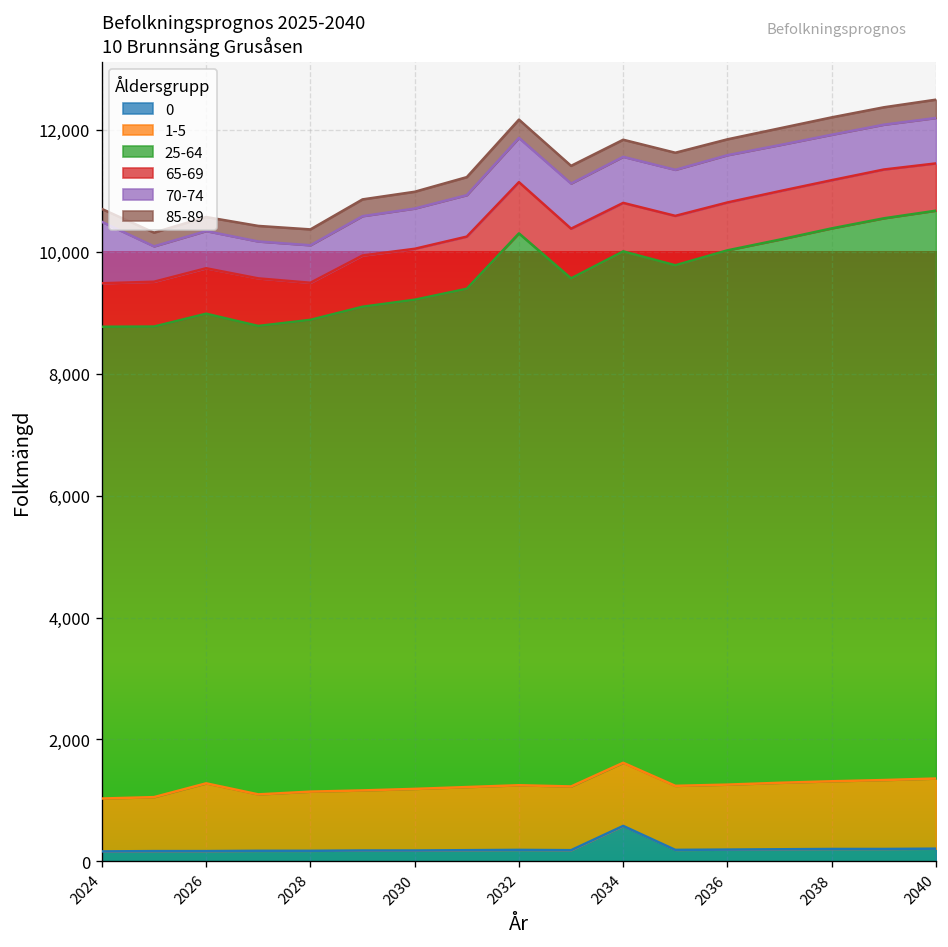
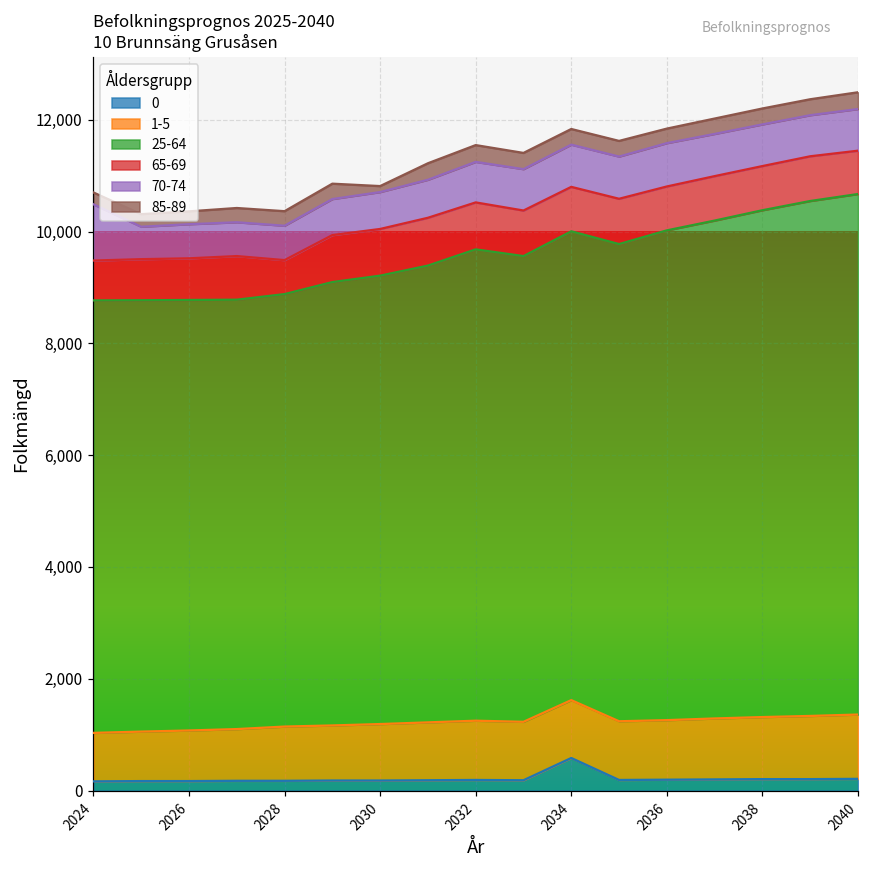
  {
    "0": {
      "2024": "200",
      "2026": "200",
      "2028": "200",
      "2030": "200",
      "2032": "200",
      "2034": "600",
      "2036": "200",
      "2038": "200",
      "2040": "200"
    },
    "1-5": {
      "2024": "900",
-     "2026": "1,100",
+     "2026": "900",
      "2028": "1,000",
      "2030": "1,000",
      "2032": "1,100",
      "2034": "1,000",
      "2036": "1,100",
      "2038": "1,100",
      "2040": "1,200"
    },
    "25-64": {
      "2024": "7,700",
      "2026": "7,700",
      "2028": "7,700",
      "2030": "8,000",
-     "2032": "9,000",
+     "2032": "8,400",
      "2034": "8,400",
      "2036": "8,800",
      "2038": "9,100",
      "2040": "9,300"
    },
    "65-69": {
      "2024": "700",
      "2026": "700",
      "2028": "600",
      "2030": "800",
      "2032": "800",
      "2034": "800",
      "2036": "800",
      "2038": "800",
      "2040": "800"
    },
    "70-74": {
      "2024": "1,000",
      "2028": "600",
      "2030": "700",
      "2032": "700",
      "2034": "800",
      "2036": "800",
      "2038": "700",
      "2040": "700"
    },
    "85-89": {
      "2024": "200",
      "2028": "300",
-     "2030": "300",
+     "2030": "100",
      "2032": "300",
      "2034": "300",
      "2036": "300",
      "2038": "300",
      "2040": "300"
    }
  }
